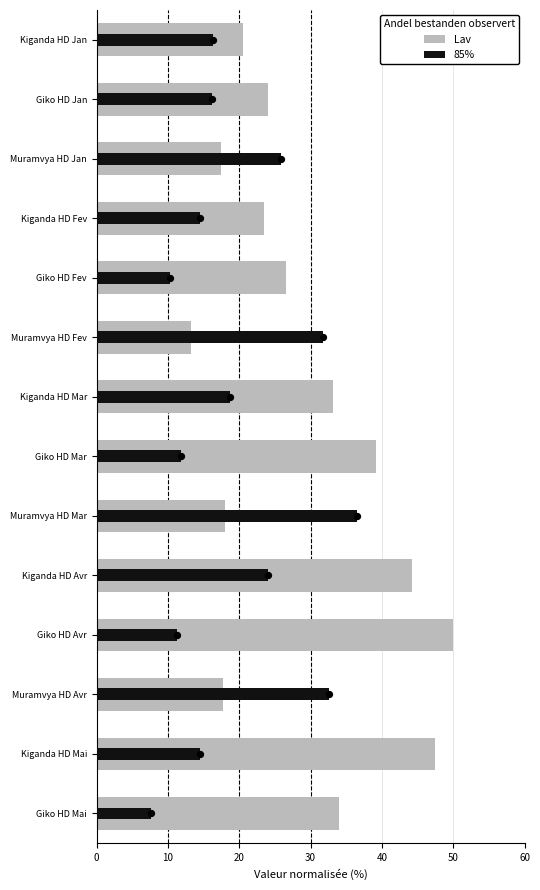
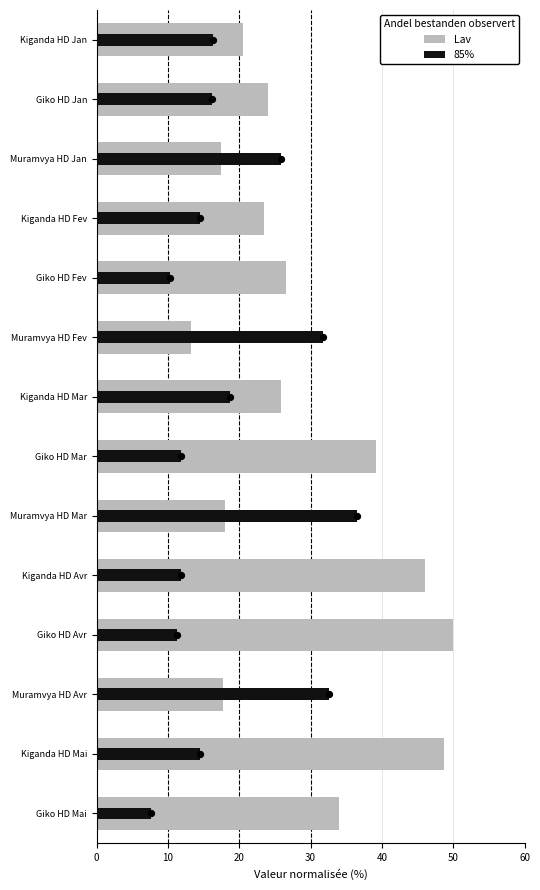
  {
    "Lav": {
      "Kiganda HD Jan": 21,
      "Giko HD Jan": 24,
      "Kiganda HD Fev": 23,
      "Giko HD Fev": 27,
-     "Kiganda HD Mar": 33,
+     "Kiganda HD Mar": 26,
      "Giko HD Mar": 39,
-     "Kiganda HD Avr": 44,
+     "Kiganda HD Avr": 46,
      "Giko HD Avr": 50,
-     "Kiganda HD Mai": 47,
+     "Kiganda HD Mai": 49,
      "Giko HD Mai": 34
    },
    "85%": {
      "Muramvya HD Jan": 26,
      "Muramvya HD Fev": 32,
      "Muramvya HD Mar": 37,
-     "Kiganda HD Avr": 24,
+     "Kiganda HD Avr": 12,
      "Muramvya HD Avr": 33
    }
  }
